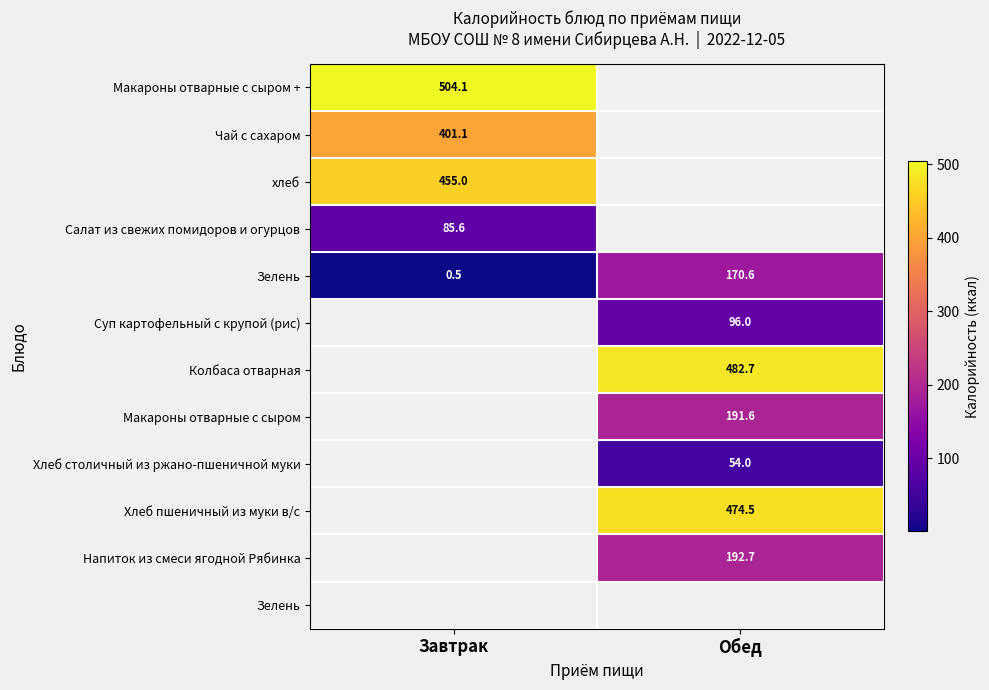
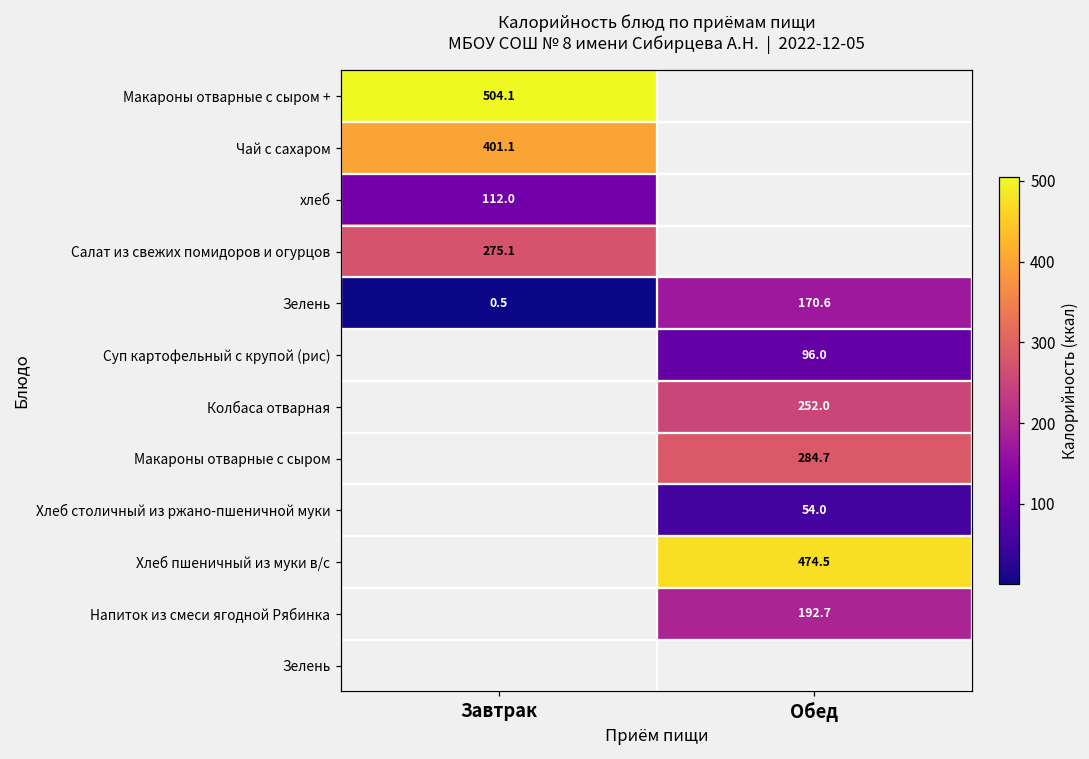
  {
    "Макароны отварные с сыром +": {
      "Завтрак": 504.1
    },
    "Чай с сахаром": {
      "Завтрак": 401.1
    },
    "хлеб": {
-     "Завтрак": 455.0
+     "Завтрак": 112.0
    },
    "Салат из свежих помидоров и огурцов": {
-     "Завтрак": 85.6
+     "Завтрак": 275.1
    },
    "Зелень": {
      "Завтрак": 0.5,
      "Обед": 170.6
    },
    "Суп картофельный с крупой (рис)": {
      "Обед": 96.0
    },
    "Колбаса отварная": {
-     "Обед": 482.7
+     "Обед": 252.0
    },
    "Макароны отварные с сыром": {
-     "Обед": 191.6
+     "Обед": 284.7
    },
    "Хлеб столичный из ржано-пшеничной муки": {
      "Обед": 54.0
    },
    "Хлеб пшеничный из муки в/с": {
      "Обед": 474.5
    },
    "Напиток из смеси ягодной Рябинка": {
      "Обед": 192.7
    }
  }
